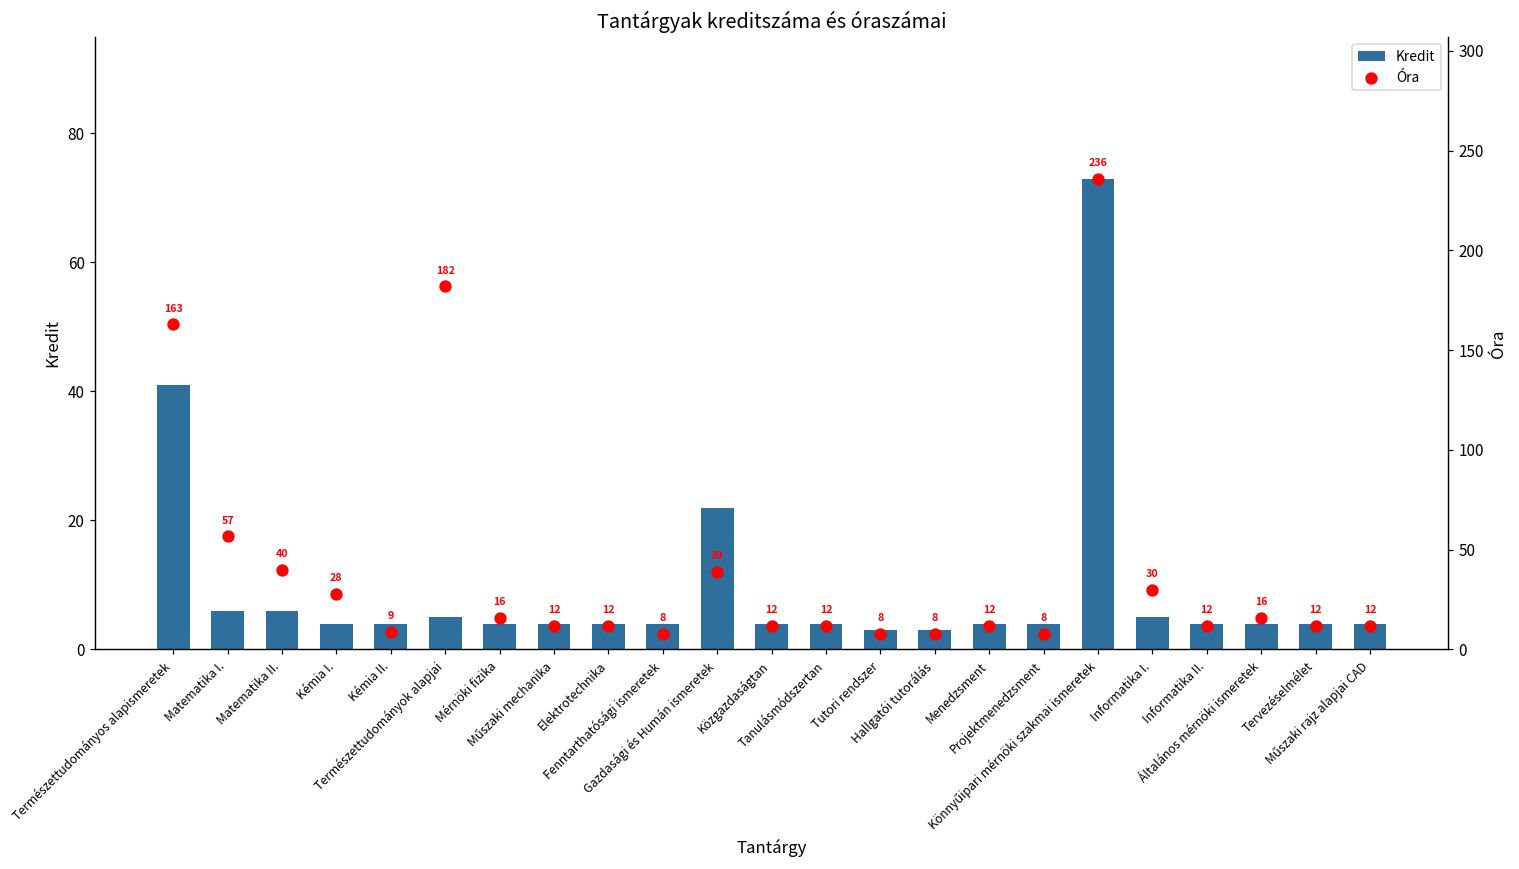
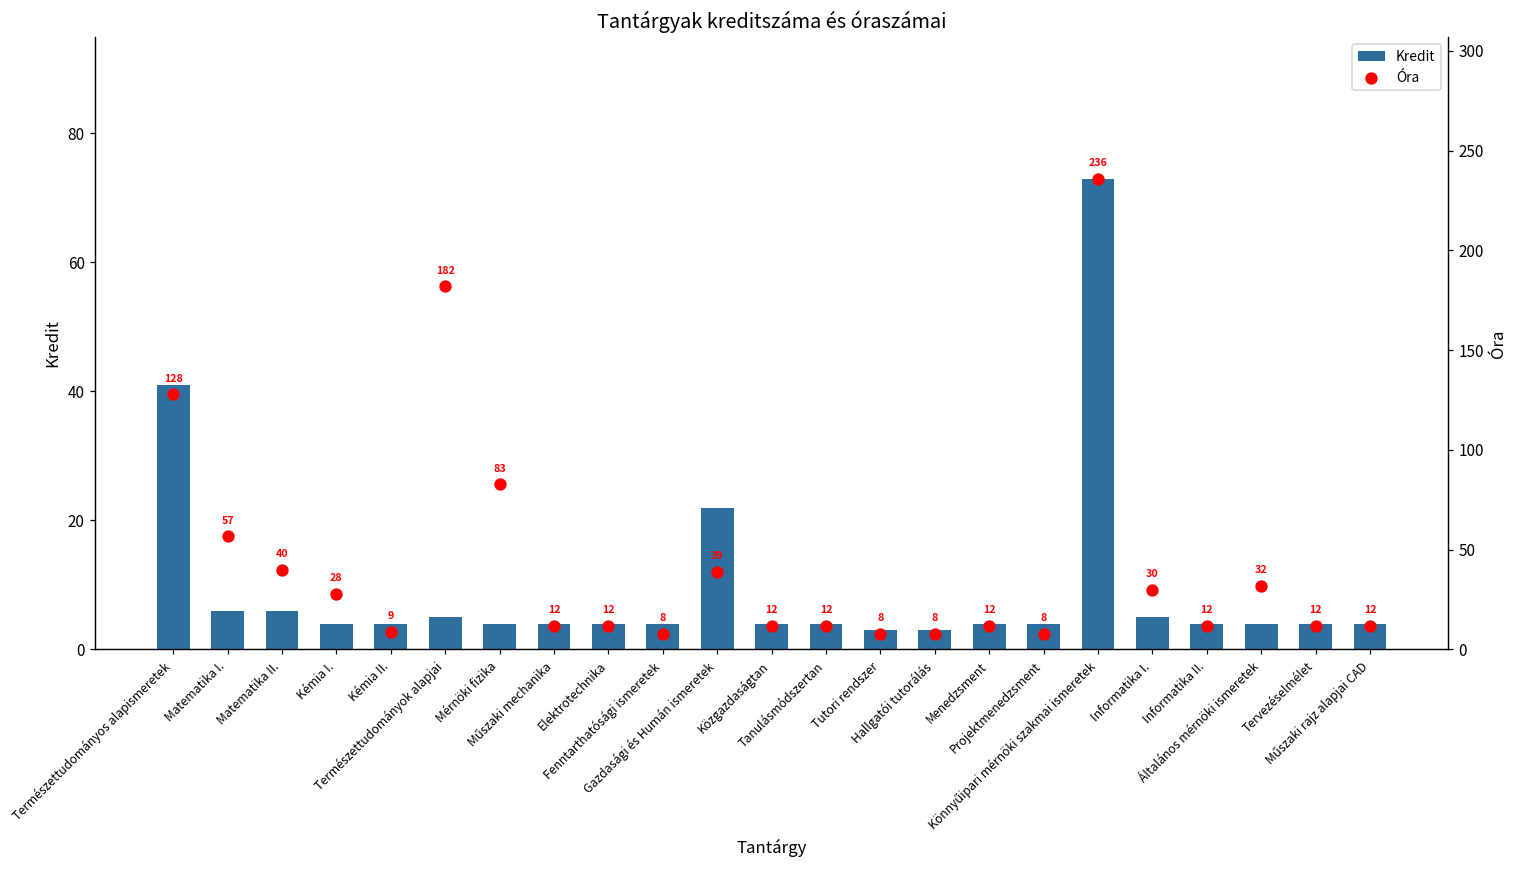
  {
    "Óra": {
-     "Természettudományos alapismeretek": 163,
-     "Mérnöki fizika": 16,
-     "Általános mérnöki ismeretek": 16
+     "Természettudományos alapismeretek": 128,
+     "Mérnöki fizika": 83,
+     "Általános mérnöki ismeretek": 32
    }
  }
